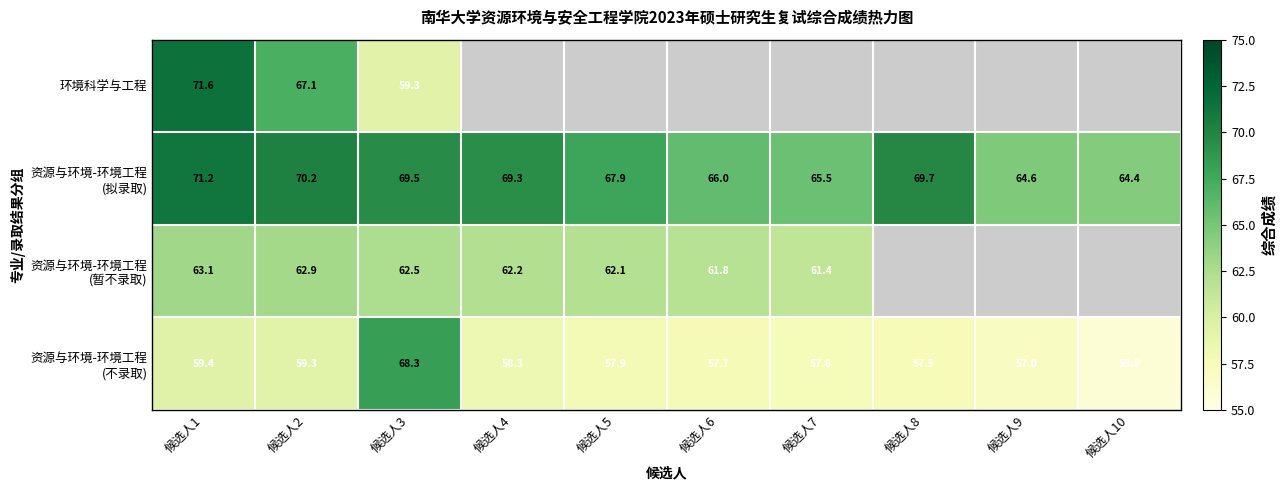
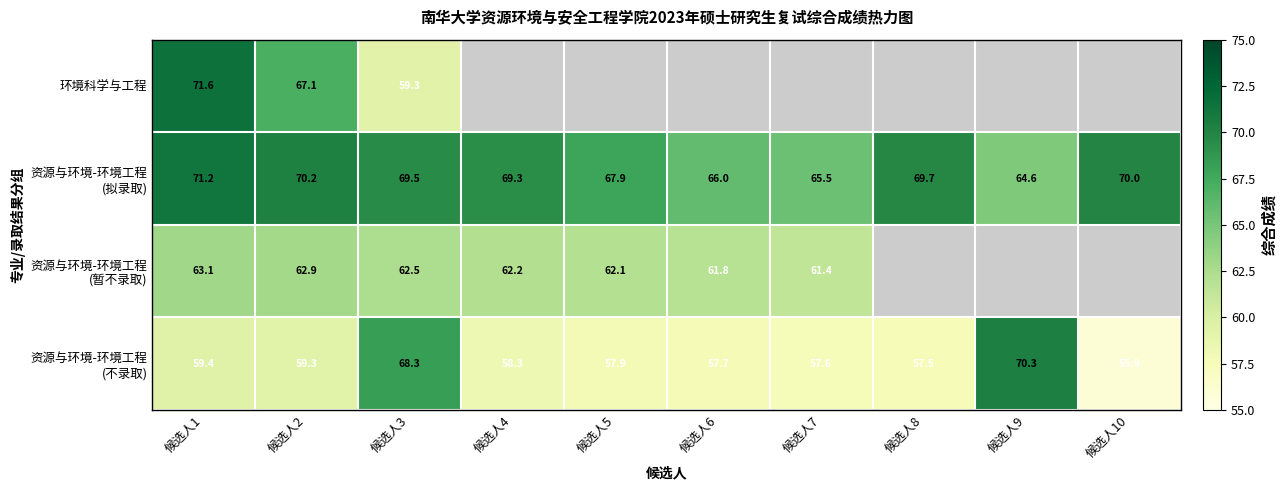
  {
    "环境科学与工程": {
      "候选人1": 71.6,
      "候选人2": 67.1,
      "候选人3": 59.3
    },
    "资源与环境-环境工程 (拟录取)": {
      "候选人1": 71.2,
      "候选人2": 70.2,
      "候选人3": 69.5,
      "候选人4": 69.3,
      "候选人5": 67.9,
      "候选人6": 66.0,
      "候选人7": 65.5,
      "候选人8": 69.7,
      "候选人9": 64.6,
-     "候选人10": 64.4
+     "候选人10": 70.0
    },
    "资源与环境-环境工程 (暂不录取)": {
      "候选人1": 63.1,
      "候选人2": 62.9,
      "候选人3": 62.5,
      "候选人4": 62.2,
      "候选人5": 62.1,
      "候选人6": 61.8,
      "候选人7": 61.4
    },
    "资源与环境-环境工程 (不录取)": {
      "候选人1": 59.4,
      "候选人2": 59.3,
      "候选人3": 68.3,
      "候选人4": 58.3,
      "候选人5": 57.9,
      "候选人6": 57.7,
      "候选人7": 57.6,
      "候选人8": 57.5,
-     "候选人9": 57.0
+     "候选人9": 70.3
    }
  }
